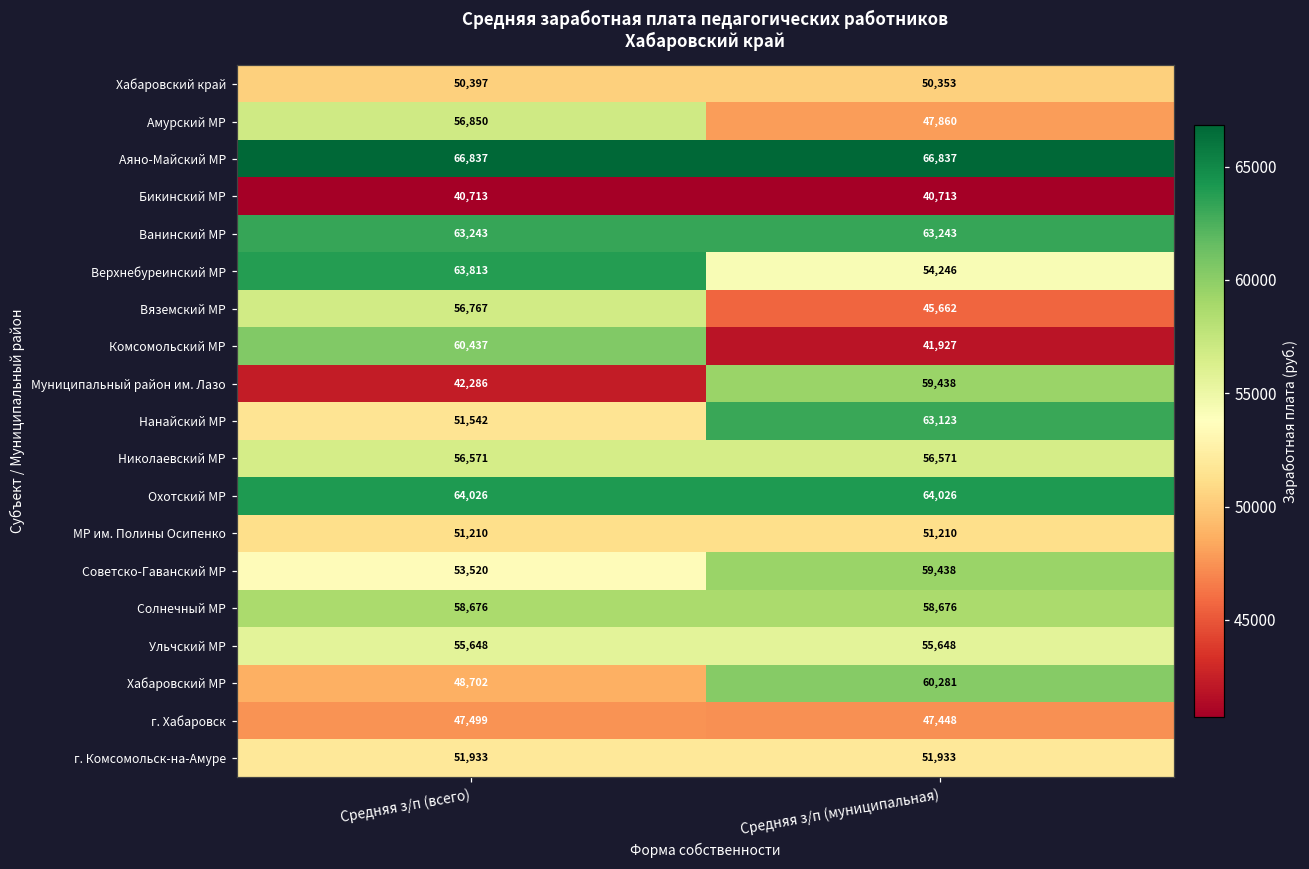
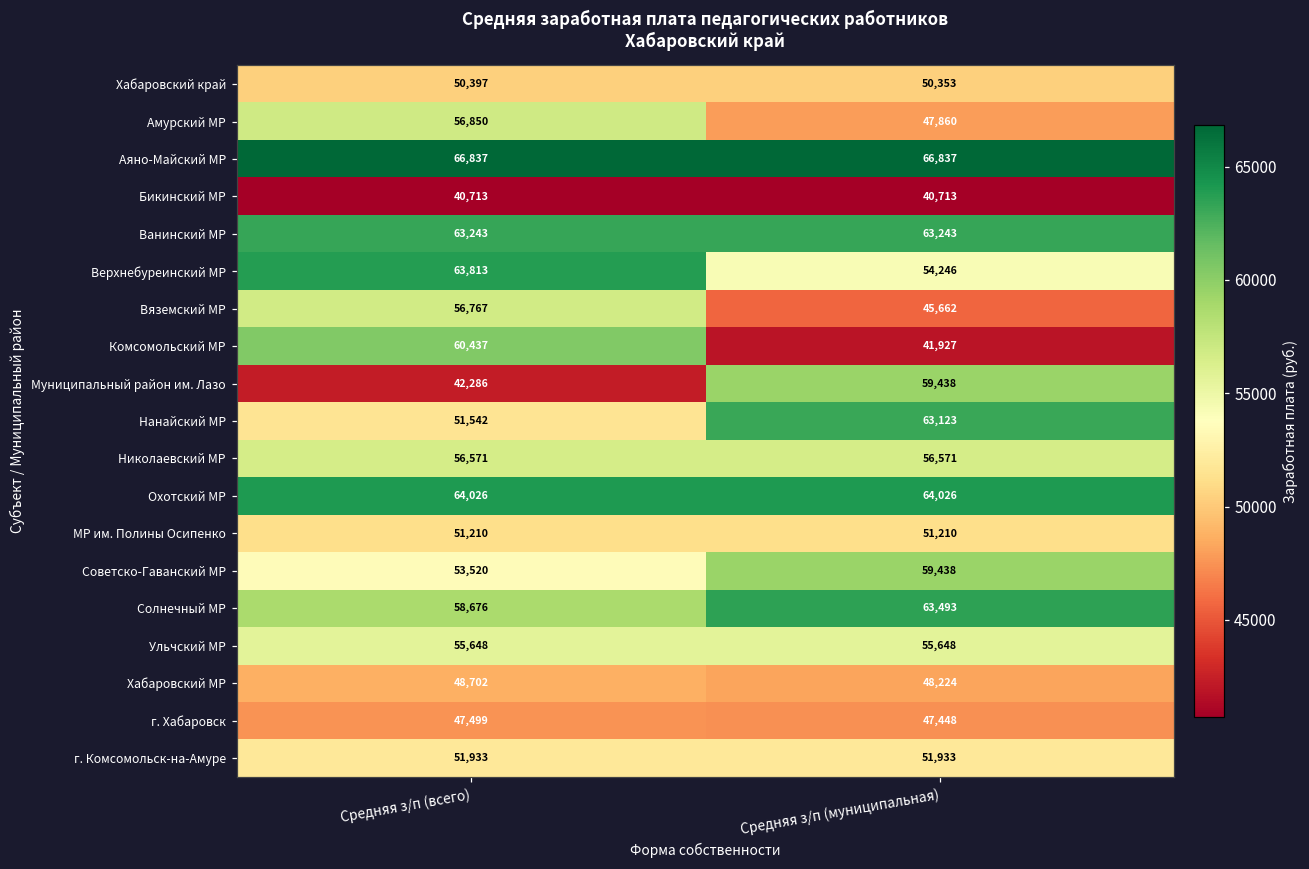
  {
    "Хабаровский край": {
      "Средняя з/п (всего)": "50,397",
      "Средняя з/п (муниципальная)": "50,353"
    },
    "Амурский МР": {
      "Средняя з/п (всего)": "56,850",
      "Средняя з/п (муниципальная)": "47,860"
    },
    "Аяно-Майский МР": {
      "Средняя з/п (всего)": "66,837",
      "Средняя з/п (муниципальная)": "66,837"
    },
    "Бикинский МР": {
      "Средняя з/п (всего)": "40,713",
      "Средняя з/п (муниципальная)": "40,713"
    },
    "Ванинский МР": {
      "Средняя з/п (всего)": "63,243",
      "Средняя з/п (муниципальная)": "63,243"
    },
    "Верхнебуреинский МР": {
      "Средняя з/п (всего)": "63,813",
      "Средняя з/п (муниципальная)": "54,246"
    },
    "Вяземский МР": {
      "Средняя з/п (всего)": "56,767",
      "Средняя з/п (муниципальная)": "45,662"
    },
    "Комсомольский МР": {
      "Средняя з/п (всего)": "60,437",
      "Средняя з/п (муниципальная)": "41,927"
    },
    "Муниципальный район им. Лазо": {
      "Средняя з/п (всего)": "42,286",
      "Средняя з/п (муниципальная)": "59,438"
    },
    "Нанайский МР": {
      "Средняя з/п (всего)": "51,542",
      "Средняя з/п (муниципальная)": "63,123"
    },
    "Николаевский МР": {
      "Средняя з/п (всего)": "56,571",
      "Средняя з/п (муниципальная)": "56,571"
    },
    "Охотский МР": {
      "Средняя з/п (всего)": "64,026",
      "Средняя з/п (муниципальная)": "64,026"
    },
    "МР им. Полины Осипенко": {
      "Средняя з/п (всего)": "51,210",
      "Средняя з/п (муниципальная)": "51,210"
    },
    "Советско-Гаванский МР": {
      "Средняя з/п (всего)": "53,520",
      "Средняя з/п (муниципальная)": "59,438"
    },
    "Солнечный МР": {
      "Средняя з/п (всего)": "58,676",
-     "Средняя з/п (муниципальная)": "58,676"
+     "Средняя з/п (муниципальная)": "63,493"
    },
    "Ульчский МР": {
      "Средняя з/п (всего)": "55,648",
      "Средняя з/п (муниципальная)": "55,648"
    },
    "Хабаровский МР": {
      "Средняя з/п (всего)": "48,702",
-     "Средняя з/п (муниципальная)": "60,281"
+     "Средняя з/п (муниципальная)": "48,224"
    },
    "г. Хабаровск": {
      "Средняя з/п (всего)": "47,499",
      "Средняя з/п (муниципальная)": "47,448"
    },
    "г. Комсомольск-на-Амуре": {
      "Средняя з/п (всего)": "51,933",
      "Средняя з/п (муниципальная)": "51,933"
    }
  }
